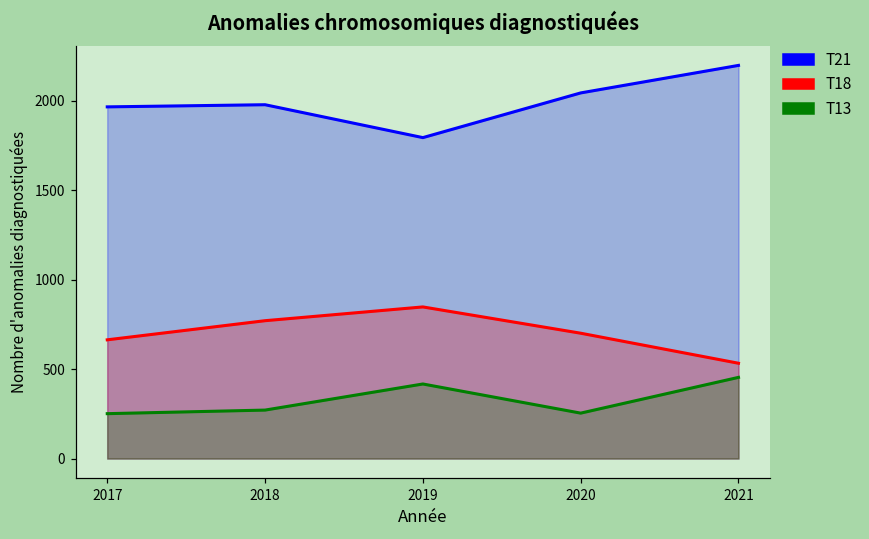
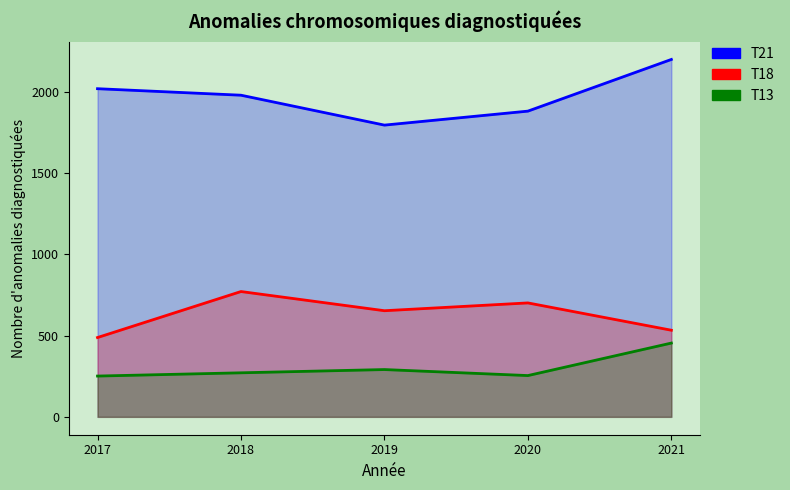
  {
    "T21": {
-     "2017": 1970,
+     "2017": 2020,
      "2018": 1980,
      "2019": 1800,
-     "2020": 2050,
+     "2020": 1880,
      "2021": 2200
    },
    "T18": {
-     "2017": 660,
+     "2017": 490,
      "2018": 770,
-     "2019": 850,
+     "2019": 650,
      "2020": 700,
      "2021": 530
    },
    "T13": {
      "2017": 250,
      "2018": 270,
-     "2019": 420,
+     "2019": 290,
      "2020": 250,
      "2021": 450
    }
  }
